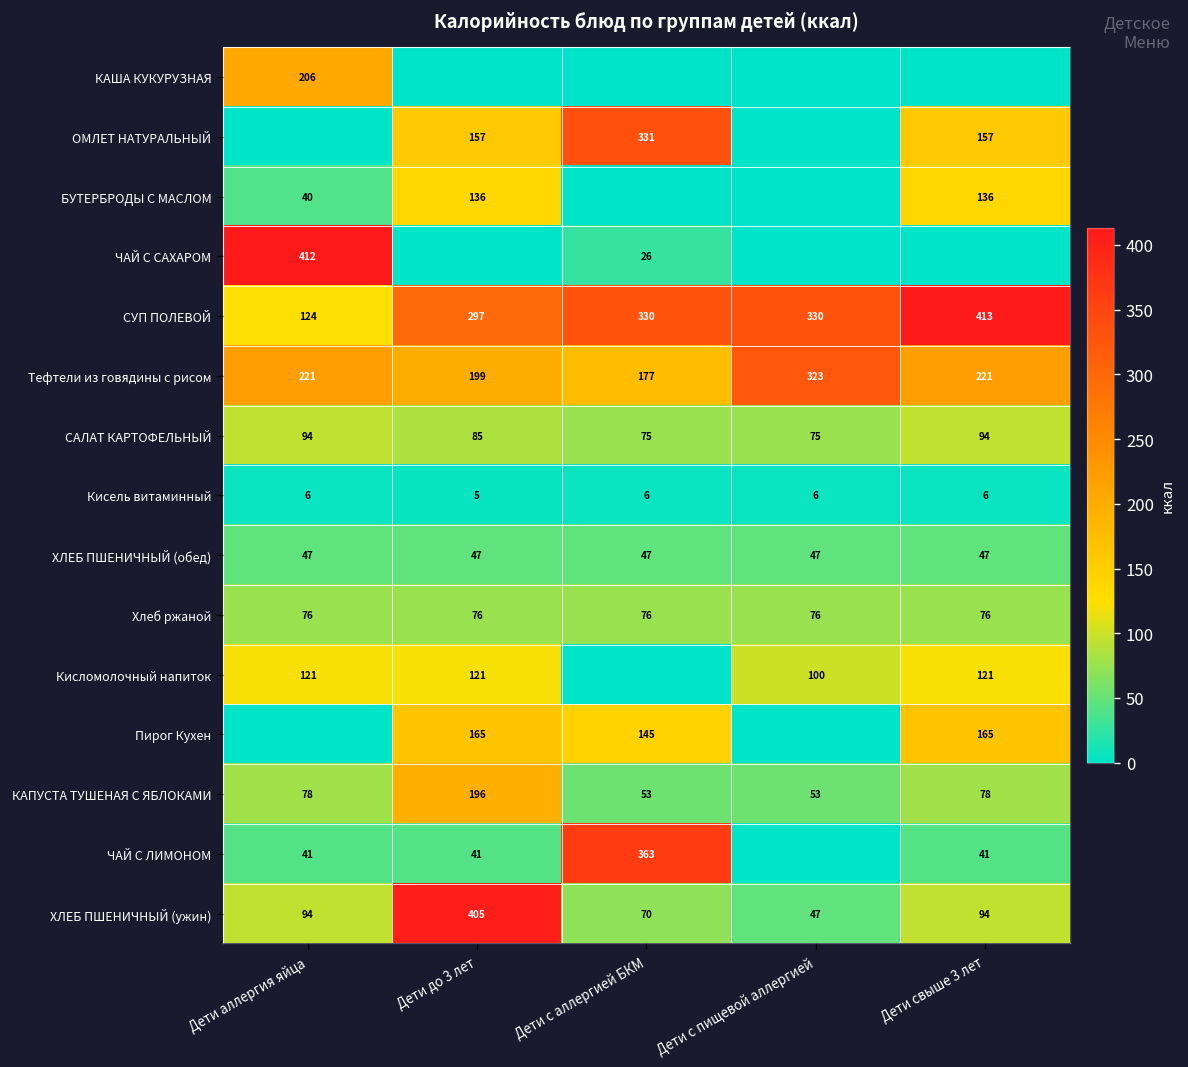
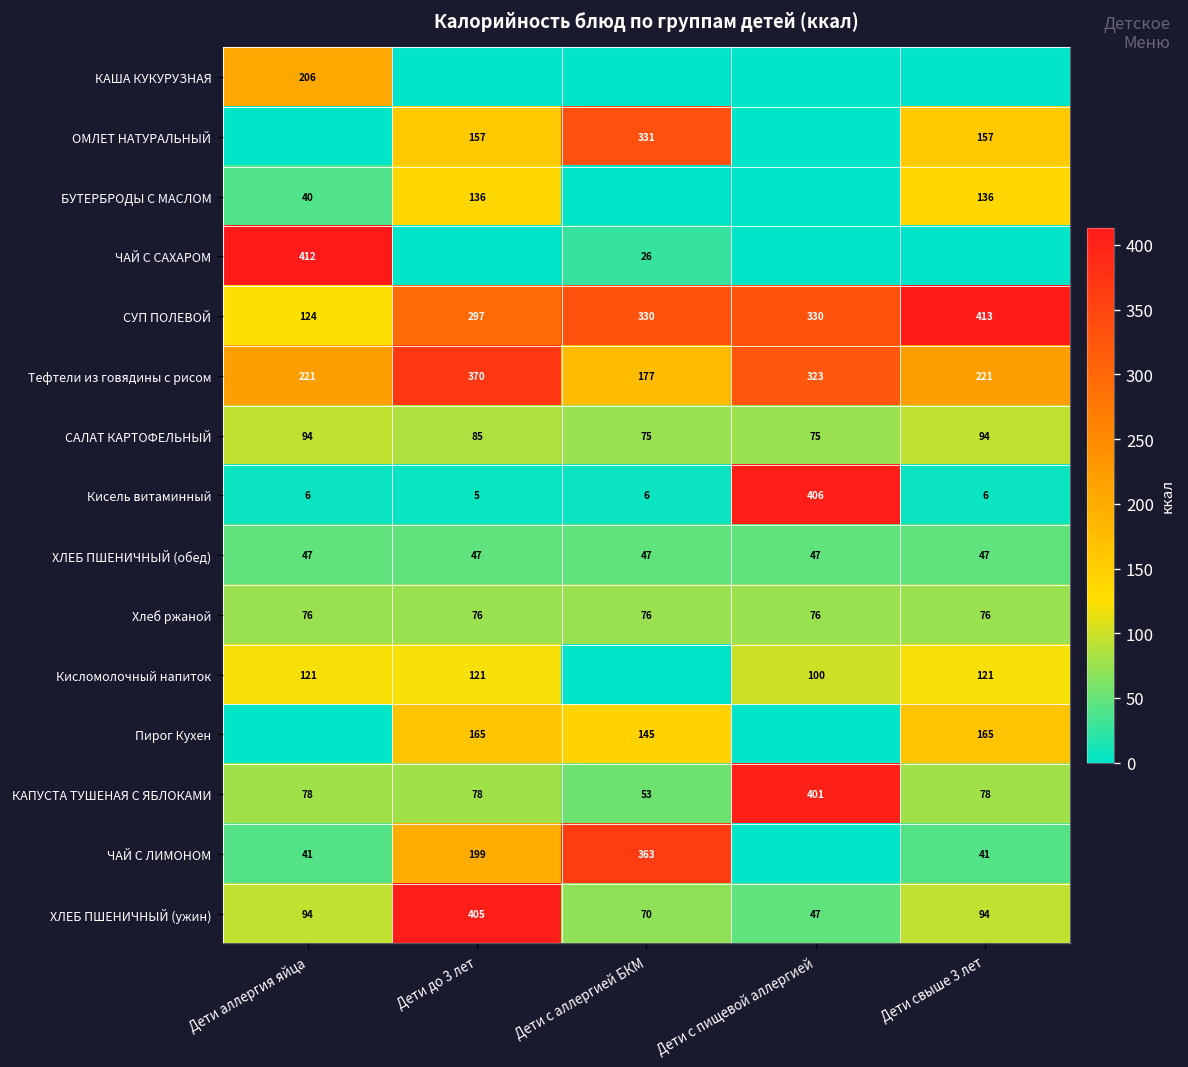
  {
    "КАША КУКУРУЗНАЯ": {
      "Дети аллергия яйца": 206
    },
    "ОМЛЕТ НАТУРАЛЬНЫЙ": {
      "Дети до 3 лет": 157,
      "Дети с аллергией БКМ": 331,
      "Дети свыше 3 лет": 157
    },
    "БУТЕРБРОДЫ С МАСЛОМ": {
      "Дети аллергия яйца": 40,
      "Дети до 3 лет": 136,
      "Дети свыше 3 лет": 136
    },
    "ЧАЙ С САХАРОМ": {
      "Дети аллергия яйца": 412,
      "Дети с аллергией БКМ": 26
    },
    "СУП ПОЛЕВОЙ": {
      "Дети аллергия яйца": 124,
      "Дети до 3 лет": 297,
      "Дети с аллергией БКМ": 330,
      "Дети с пищевой аллергией": 330,
      "Дети свыше 3 лет": 413
    },
    "Тефтели из говядины с рисом": {
      "Дети аллергия яйца": 221,
-     "Дети до 3 лет": 199,
+     "Дети до 3 лет": 370,
      "Дети с аллергией БКМ": 177,
      "Дети с пищевой аллергией": 323,
      "Дети свыше 3 лет": 221
    },
    "САЛАТ КАРТОФЕЛЬНЫЙ": {
      "Дети аллергия яйца": 94,
      "Дети до 3 лет": 85,
      "Дети с аллергией БКМ": 75,
      "Дети с пищевой аллергией": 75,
      "Дети свыше 3 лет": 94
    },
    "Кисель витаминный": {
      "Дети аллергия яйца": 6,
      "Дети до 3 лет": 5,
      "Дети с аллергией БКМ": 6,
-     "Дети с пищевой аллергией": 6,
+     "Дети с пищевой аллергией": 406,
      "Дети свыше 3 лет": 6
    },
    "ХЛЕБ ПШЕНИЧНЫЙ (обед)": {
      "Дети аллергия яйца": 47,
      "Дети до 3 лет": 47,
      "Дети с аллергией БКМ": 47,
      "Дети с пищевой аллергией": 47,
      "Дети свыше 3 лет": 47
    },
    "Хлеб ржаной": {
      "Дети аллергия яйца": 76,
      "Дети до 3 лет": 76,
      "Дети с аллергией БКМ": 76,
      "Дети с пищевой аллергией": 76,
      "Дети свыше 3 лет": 76
    },
    "Кисломолочный напиток": {
      "Дети аллергия яйца": 121,
      "Дети до 3 лет": 121,
      "Дети с пищевой аллергией": 100,
      "Дети свыше 3 лет": 121
    },
    "Пирог Кухен": {
      "Дети до 3 лет": 165,
      "Дети с аллергией БКМ": 145,
      "Дети свыше 3 лет": 165
    },
    "КАПУСТА ТУШЕНАЯ С ЯБЛОКАМИ": {
      "Дети аллергия яйца": 78,
-     "Дети до 3 лет": 196,
+     "Дети до 3 лет": 78,
      "Дети с аллергией БКМ": 53,
-     "Дети с пищевой аллергией": 53,
+     "Дети с пищевой аллергией": 401,
      "Дети свыше 3 лет": 78
    },
    "ЧАЙ С ЛИМОНОМ": {
      "Дети аллергия яйца": 41,
-     "Дети до 3 лет": 41,
+     "Дети до 3 лет": 199,
      "Дети с аллергией БКМ": 363,
      "Дети свыше 3 лет": 41
    },
    "ХЛЕБ ПШЕНИЧНЫЙ (ужин)": {
      "Дети аллергия яйца": 94,
      "Дети до 3 лет": 405,
      "Дети с аллергией БКМ": 70,
      "Дети с пищевой аллергией": 47,
      "Дети свыше 3 лет": 94
    }
  }
